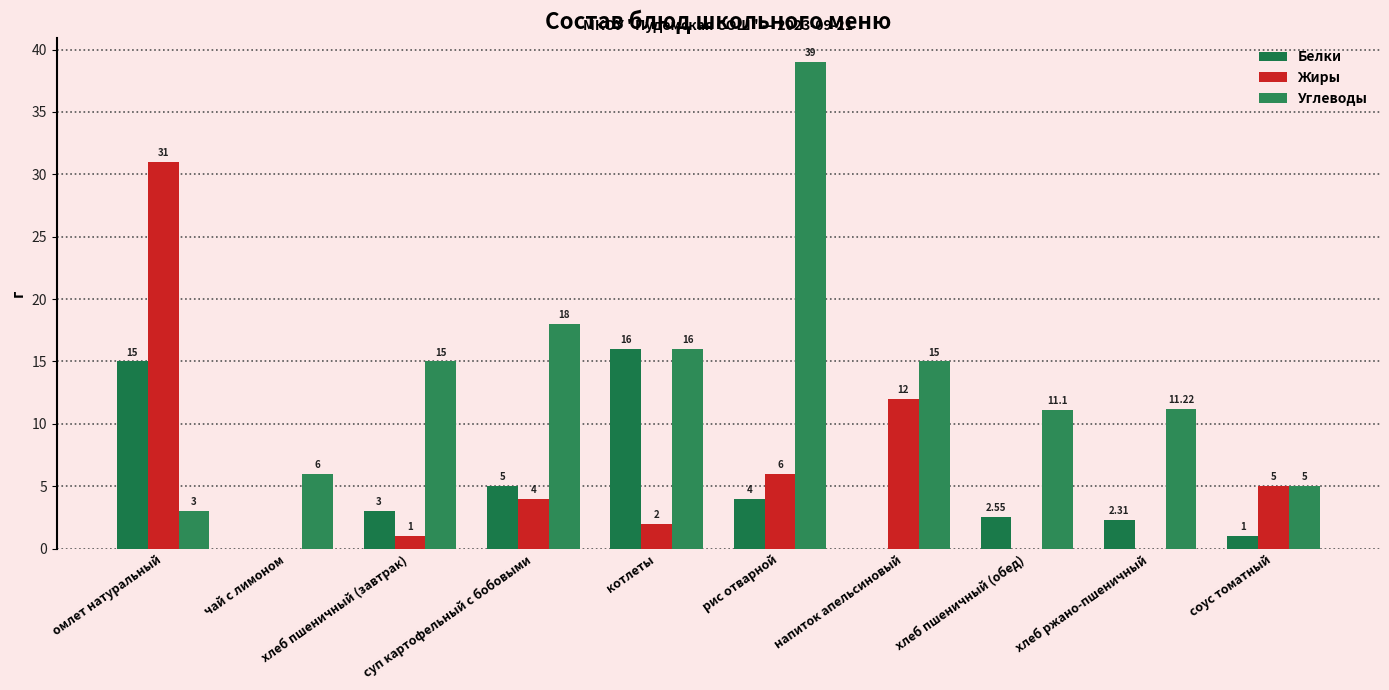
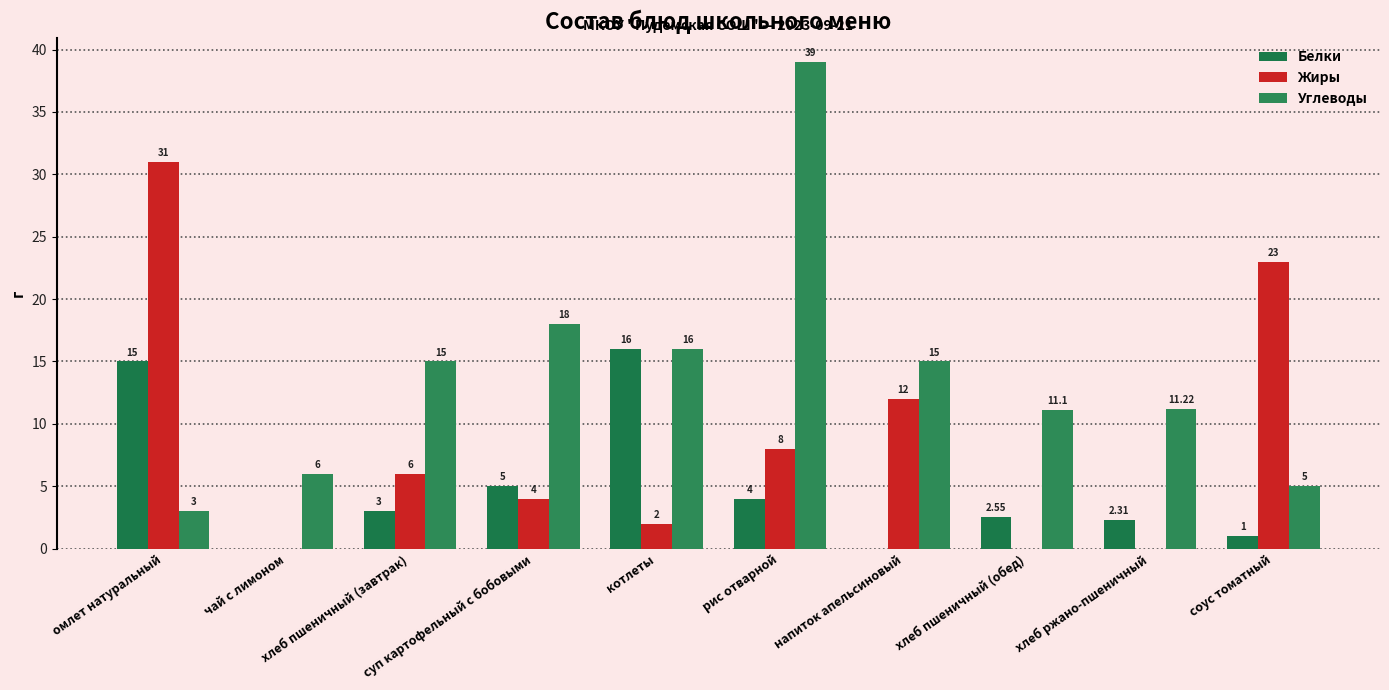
  {
    "Жиры": {
      "омлет натуральный": 31,
-     "хлеб пшеничный (завтрак)": 1,
+     "хлеб пшеничный (завтрак)": 6,
      "суп картофельный с бобовыми": 4,
      "котлеты": 2,
-     "рис отварной": 6,
+     "рис отварной": 8,
      "напиток апельсиновый": 12,
-     "соус томатный": 5
+     "соус томатный": 23
    }
  }
